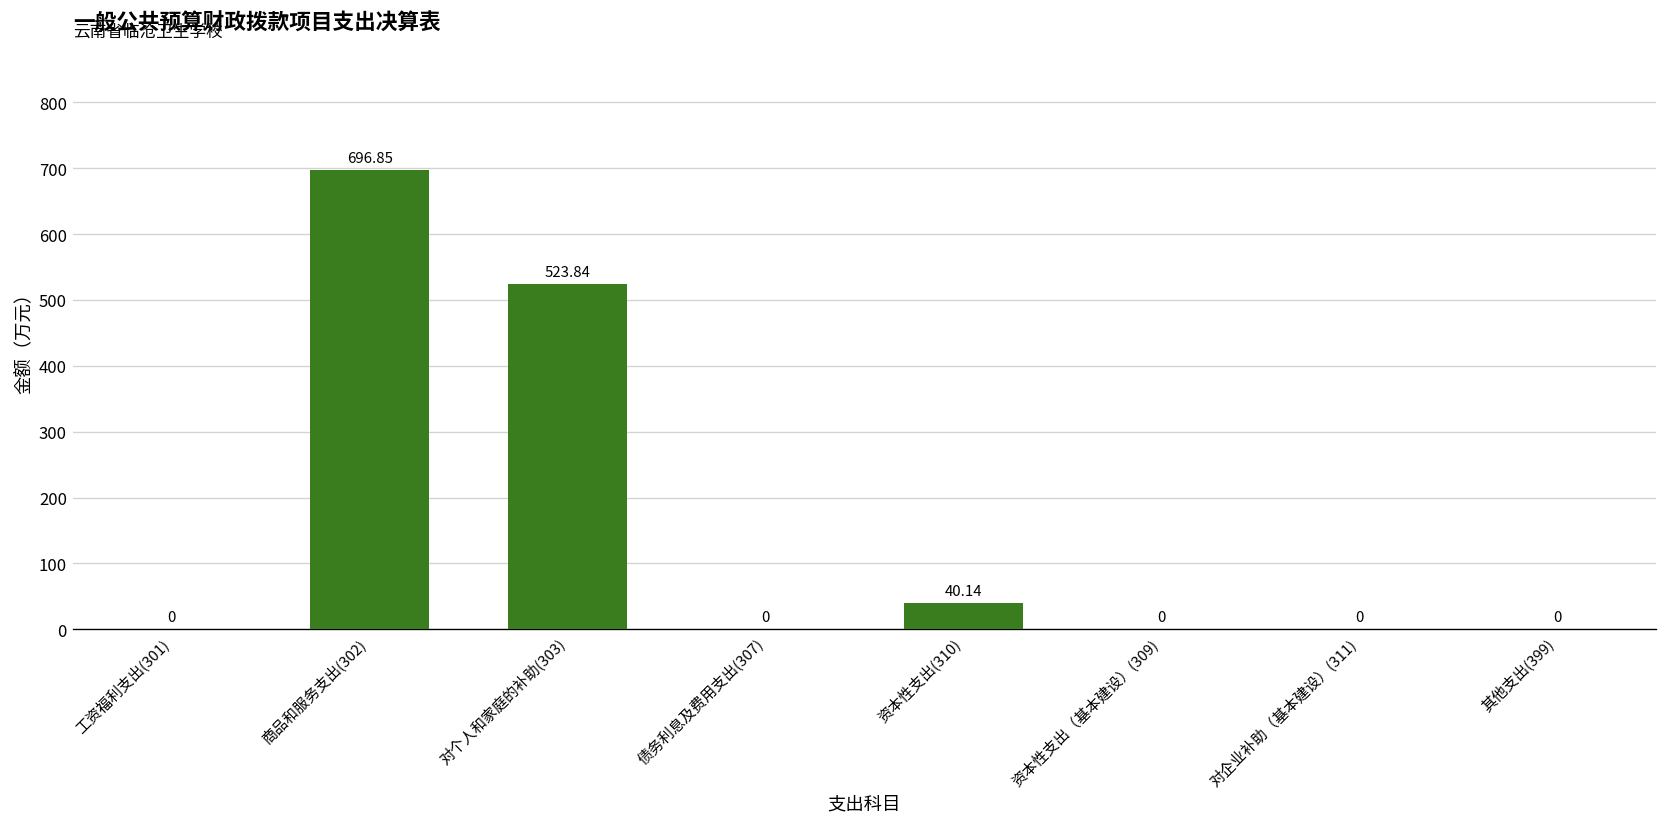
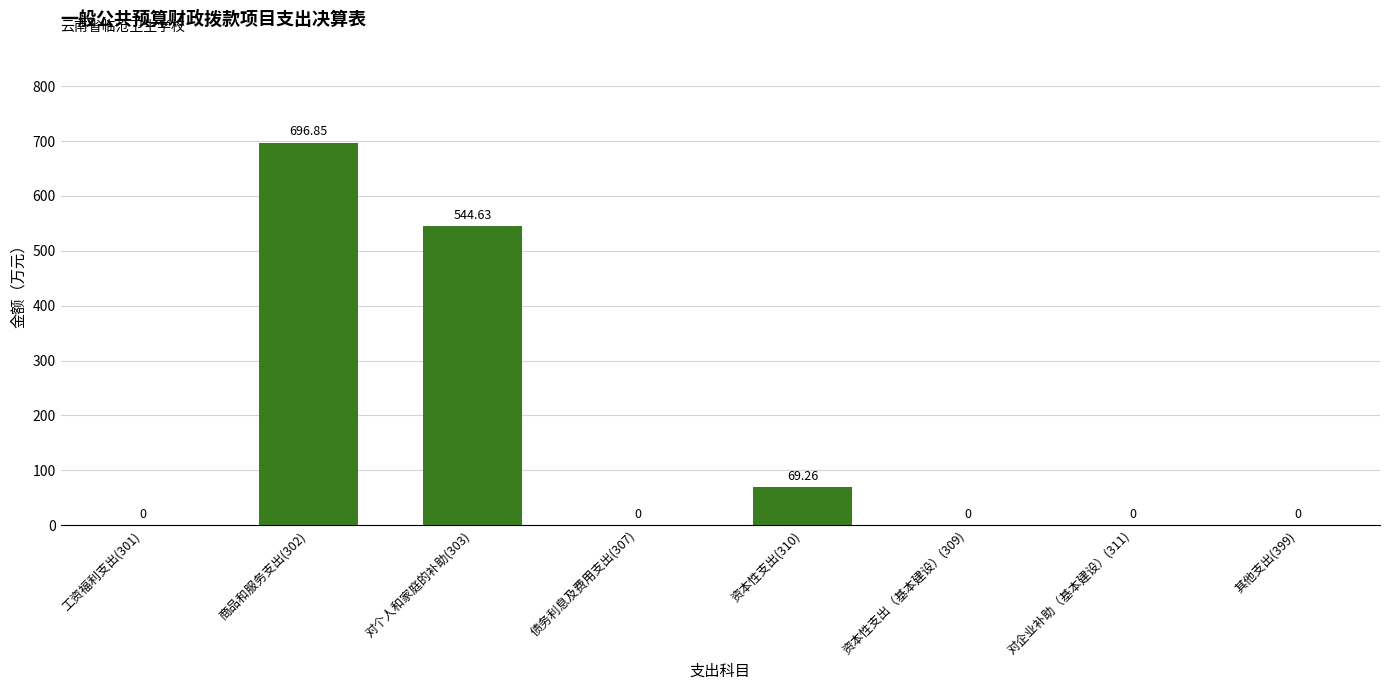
  {
    "工资福利支出(301)": 0,
    "商品和服务支出(302)": 696.85,
-   "对个人和家庭的补助(303)": 523.84,
+   "对个人和家庭的补助(303)": 544.63,
    "债务利息及费用支出(307)": 0,
-   "资本性支出(310)": 40.14,
+   "资本性支出(310)": 69.26,
    "资本性支出（基本建设）(309)": 0,
    "对企业补助（基本建设）(311)": 0,
    "其他支出(399)": 0
  }
